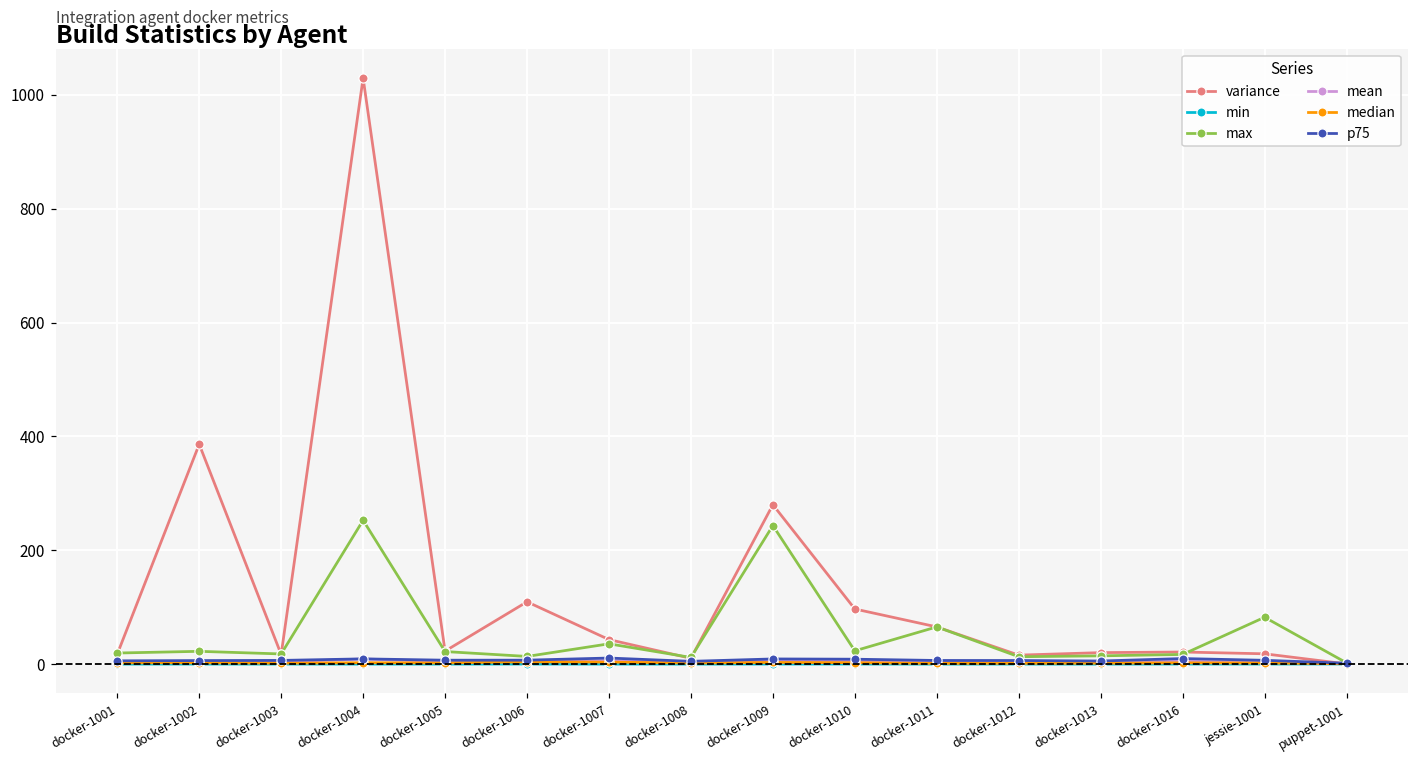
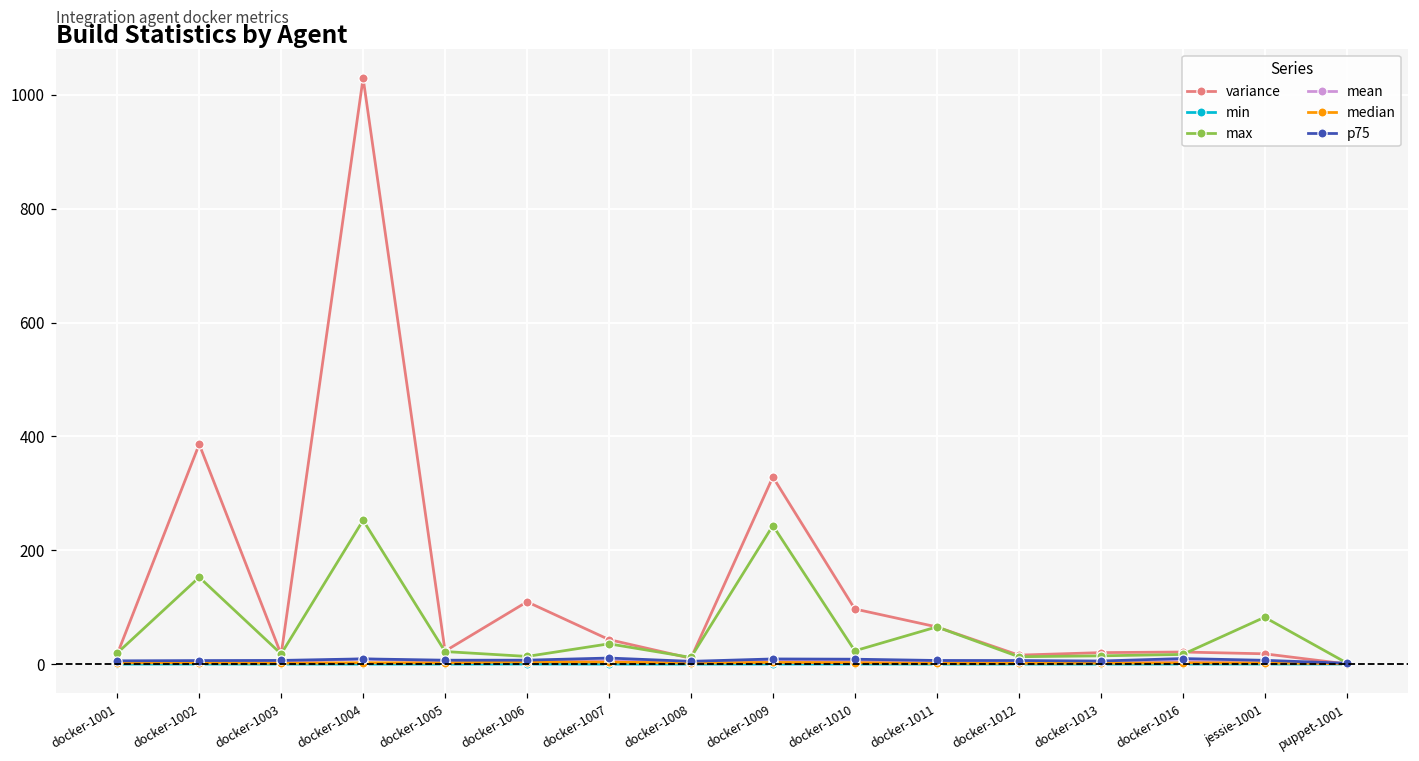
  {
    "variance": {
      "docker-1002": 390,
      "docker-1004": 1030,
      "docker-1006": 110,
      "docker-1007": 40,
-     "docker-1009": 280,
+     "docker-1009": 330,
      "docker-1010": 100,
      "docker-1013": 20,
      "jessie-1001": 20
    },
    "max": {
-     "docker-1002": 20,
+     "docker-1002": 150,
      "docker-1004": 250,
      "docker-1006": 10,
      "docker-1007": 40,
      "docker-1009": 240,
      "docker-1010": 20,
      "docker-1013": 10,
      "jessie-1001": 80
    },
    "p75": {
      "docker-1016": 10
    }
  }
